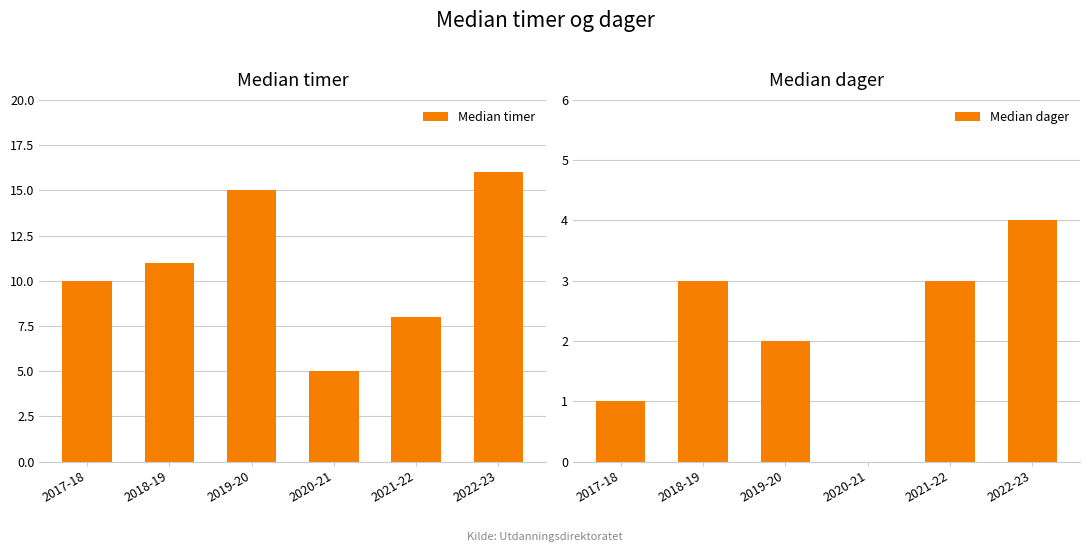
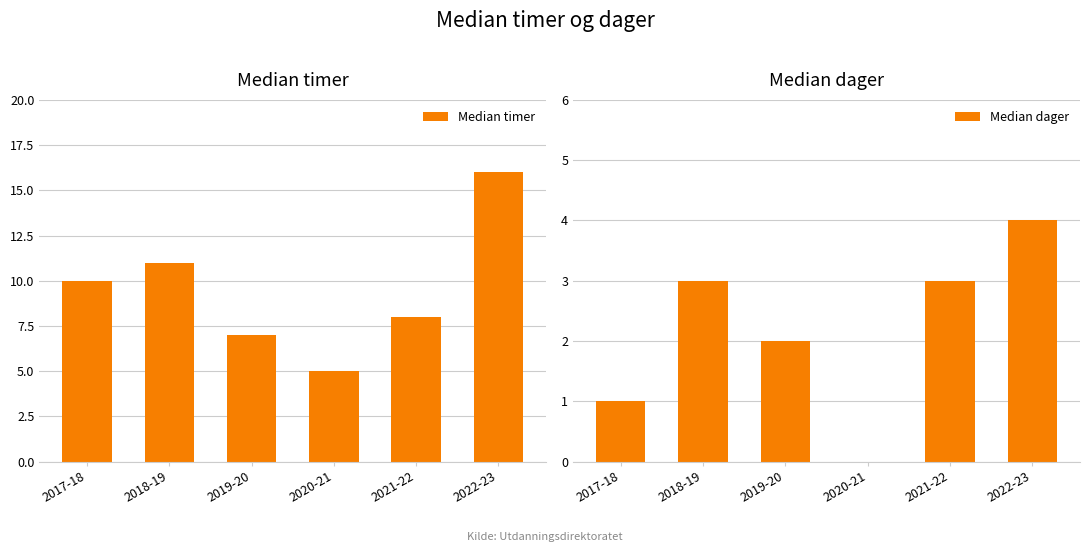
  {
    "Median timer": {
      "2017-18": 10,
      "2018-19": 11,
-     "2019-20": 15,
+     "2019-20": 7,
      "2020-21": 5,
      "2021-22": 8,
      "2022-23": 16
    },
    "Median dager": {
      "2017-18": 1.0,
      "2018-19": 3.0,
      "2019-20": 2.0,
      "2020-21": 0.0,
      "2021-22": 3.0,
      "2022-23": 4.0
    }
  }
